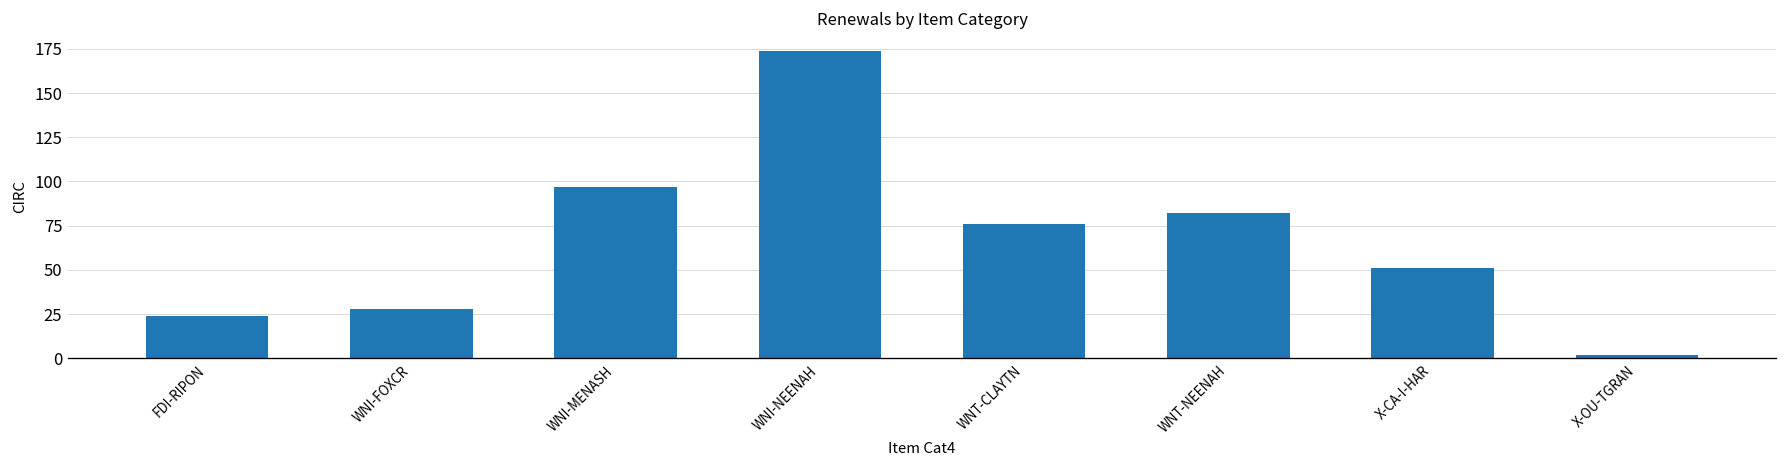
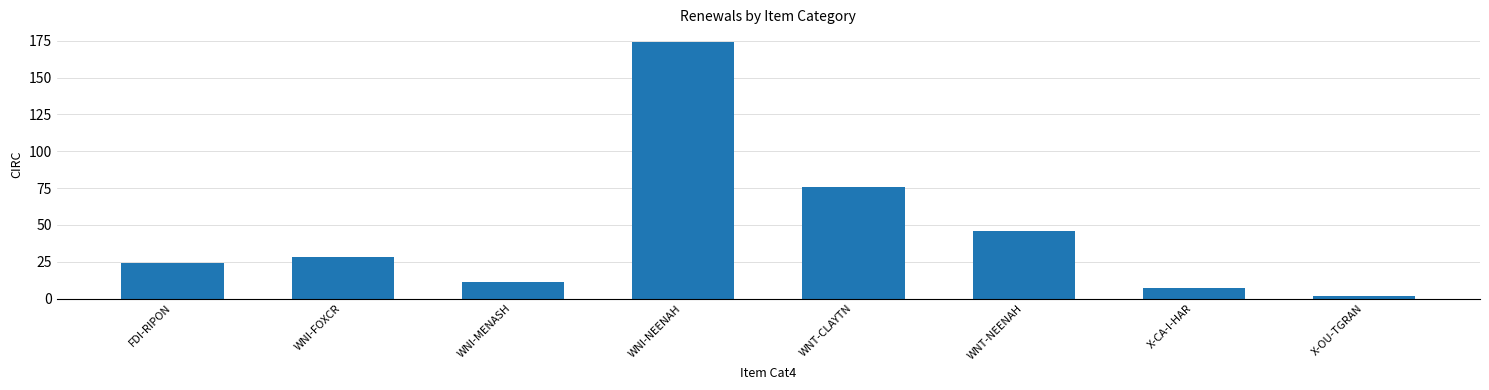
  {
    "FDI-RIPON": 24,
    "WNI-FOXCR": 28,
-   "WNI-MENASH": 97,
+   "WNI-MENASH": 11,
    "WNI-NEENAH": 174,
    "WNT-CLAYTN": 76,
-   "WNT-NEENAH": 82,
-   "X-CA-I-HAR": 51,
+   "WNT-NEENAH": 46,
+   "X-CA-I-HAR": 7,
    "X-OU-TGRAN": 2
  }
